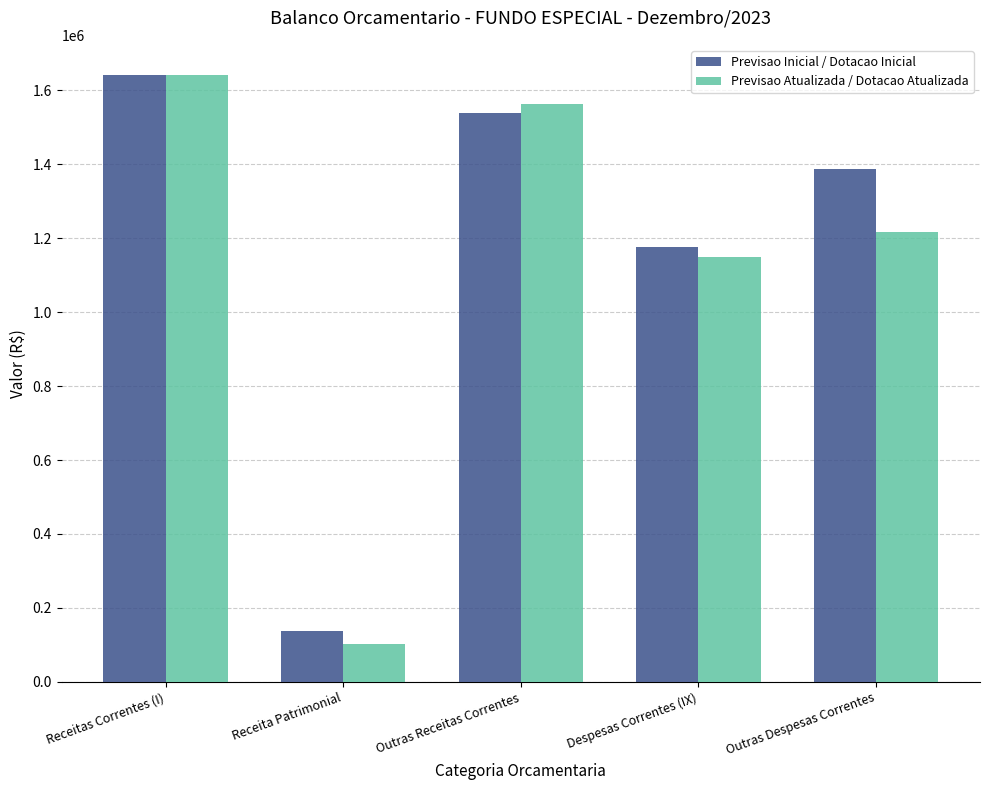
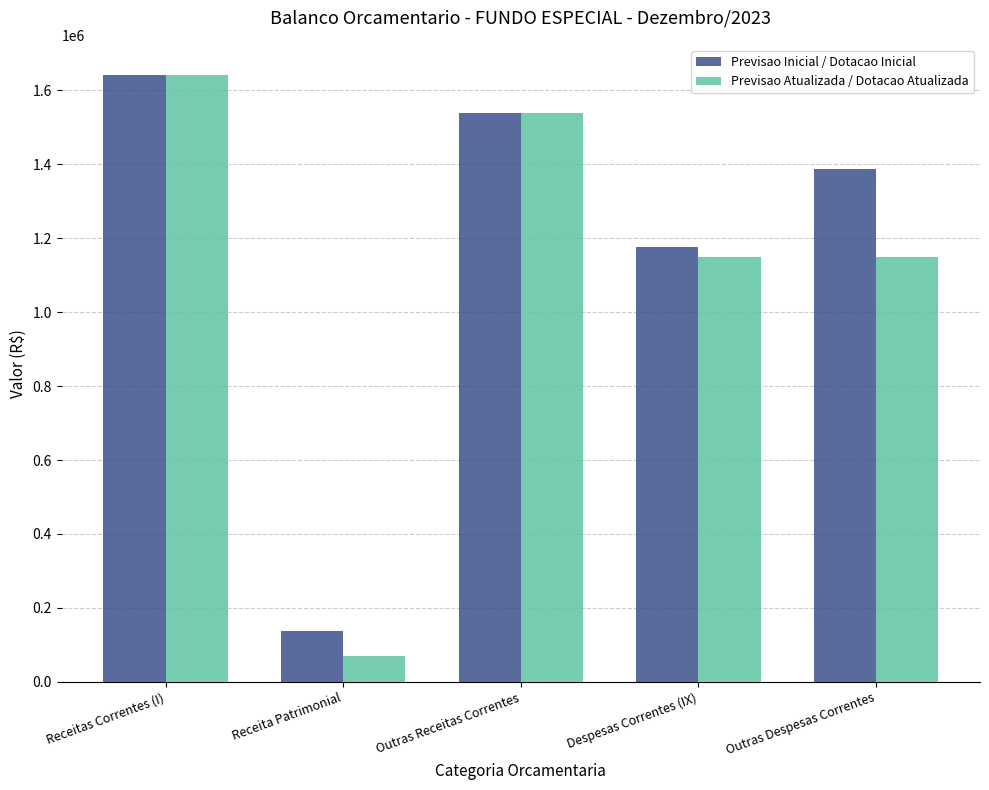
  {
    "Previsao Inicial / Dotacao Inicial": {
      "Receitas Correntes (I)": 1640000,
      "Receita Patrimonial": 140000,
      "Outras Receitas Correntes": 1540000,
      "Despesas Correntes (IX)": 1180000,
      "Outras Despesas Correntes": 1390000
    },
    "Previsao Atualizada / Dotacao Atualizada": {
      "Receitas Correntes (I)": 1640000,
-     "Receita Patrimonial": 100000,
-     "Outras Receitas Correntes": 1560000,
+     "Receita Patrimonial": 70000,
+     "Outras Receitas Correntes": 1540000,
      "Despesas Correntes (IX)": 1150000,
-     "Outras Despesas Correntes": 1220000
+     "Outras Despesas Correntes": 1150000
    }
  }
